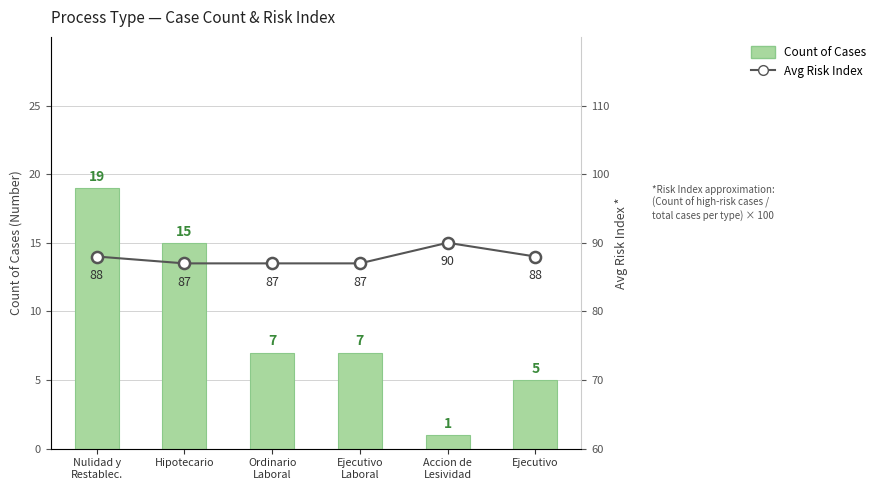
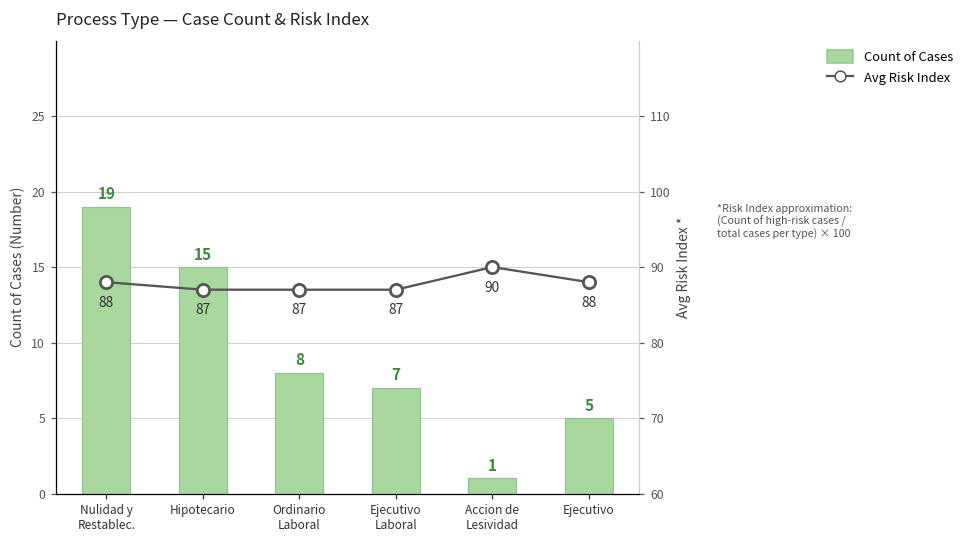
  {
    "Count of Cases": {
      "Nulidad y Restablec.": 19,
      "Hipotecario": 15,
-     "Ordinario Laboral": 7,
+     "Ordinario Laboral": 8,
      "Ejecutivo Laboral": 7,
      "Accion de Lesividad": 1,
      "Ejecutivo": 5
    },
    "Avg Risk Index": {
      "Nulidad y Restablec.": 88,
      "Hipotecario": 87,
      "Ordinario Laboral": 87,
      "Ejecutivo Laboral": 87,
      "Accion de Lesividad": 90,
      "Ejecutivo": 88
    }
  }
